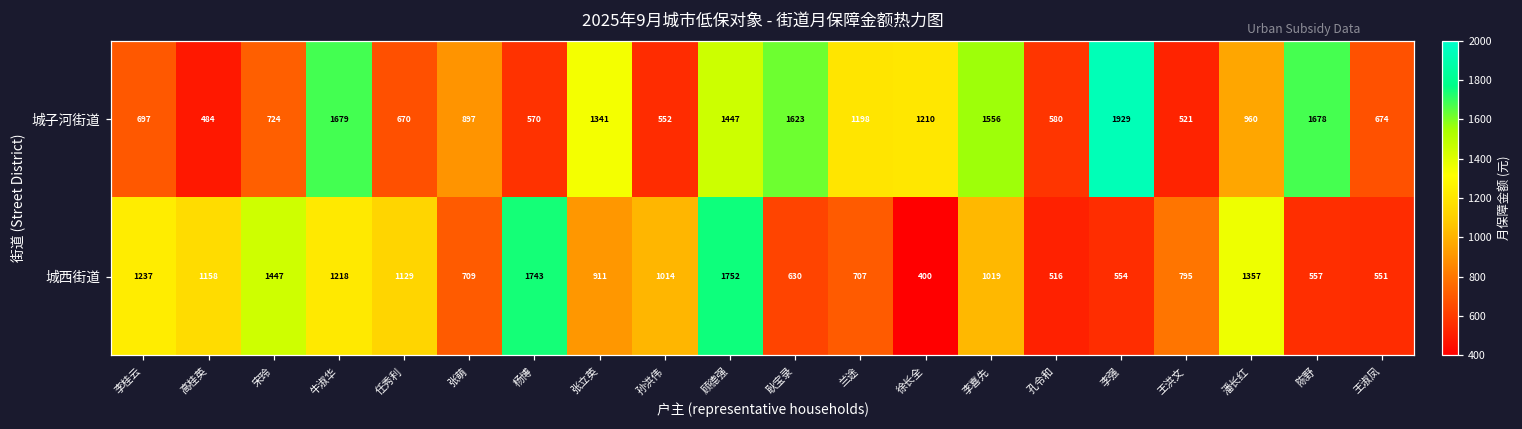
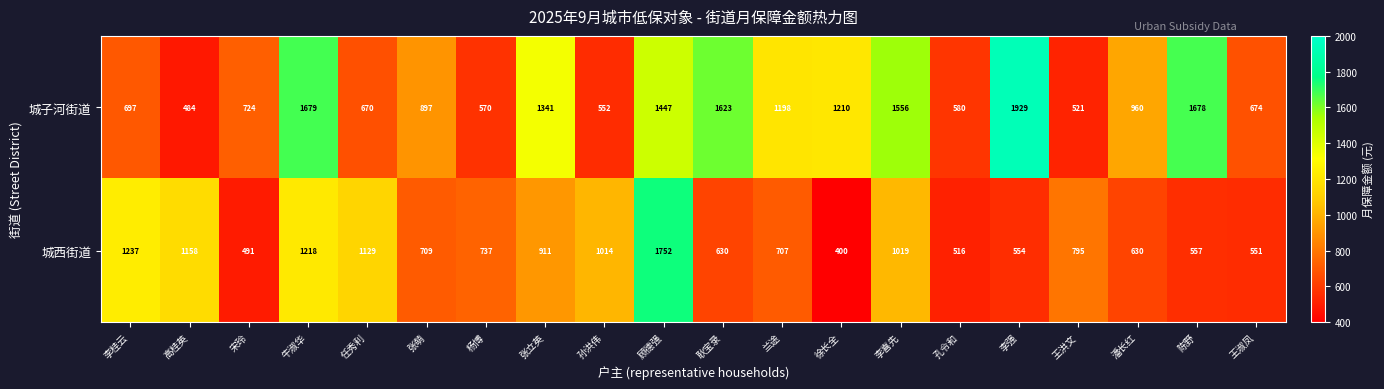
  {
    "城子河街道": {
      "李桂云": 697,
      "高桂英": 484,
      "宋玲": 724,
      "牛淑华": 1679,
      "任秀利": 670,
      "张萌": 897,
      "杨博": 570,
      "张立英": 1341,
      "孙洪伟": 552,
      "顾德强": 1447,
      "耿宝录": 1623,
      "兰途": 1198,
      "徐长全": 1210,
      "李喜先": 1556,
      "孔令和": 580,
      "李强": 1929,
      "王洪文": 521,
      "潘长红": 960,
      "陈野": 1678,
      "王淑凤": 674
    },
    "城西街道": {
      "李桂云": 1237,
      "高桂英": 1158,
-     "宋玲": 1447,
+     "宋玲": 491,
      "牛淑华": 1218,
      "任秀利": 1129,
      "张萌": 709,
-     "杨博": 1743,
+     "杨博": 737,
      "张立英": 911,
      "孙洪伟": 1014,
      "顾德强": 1752,
      "耿宝录": 630,
      "兰途": 707,
      "徐长全": 400,
      "李喜先": 1019,
      "孔令和": 516,
      "李强": 554,
      "王洪文": 795,
-     "潘长红": 1357,
+     "潘长红": 630,
      "陈野": 557,
      "王淑凤": 551
    }
  }
